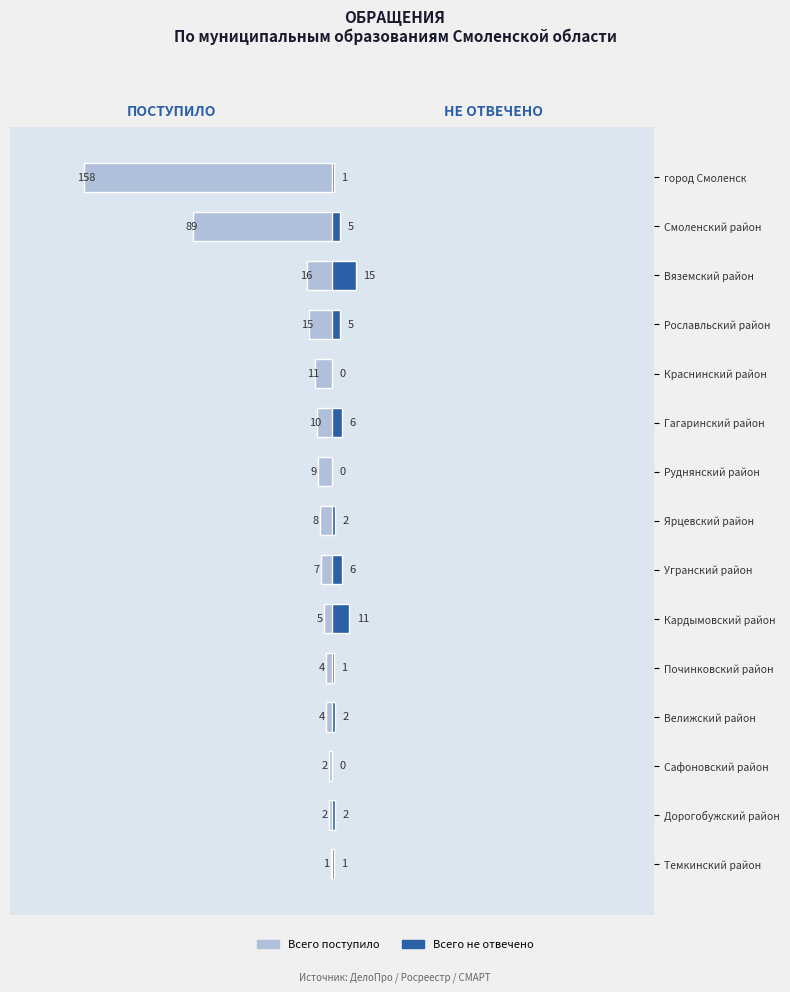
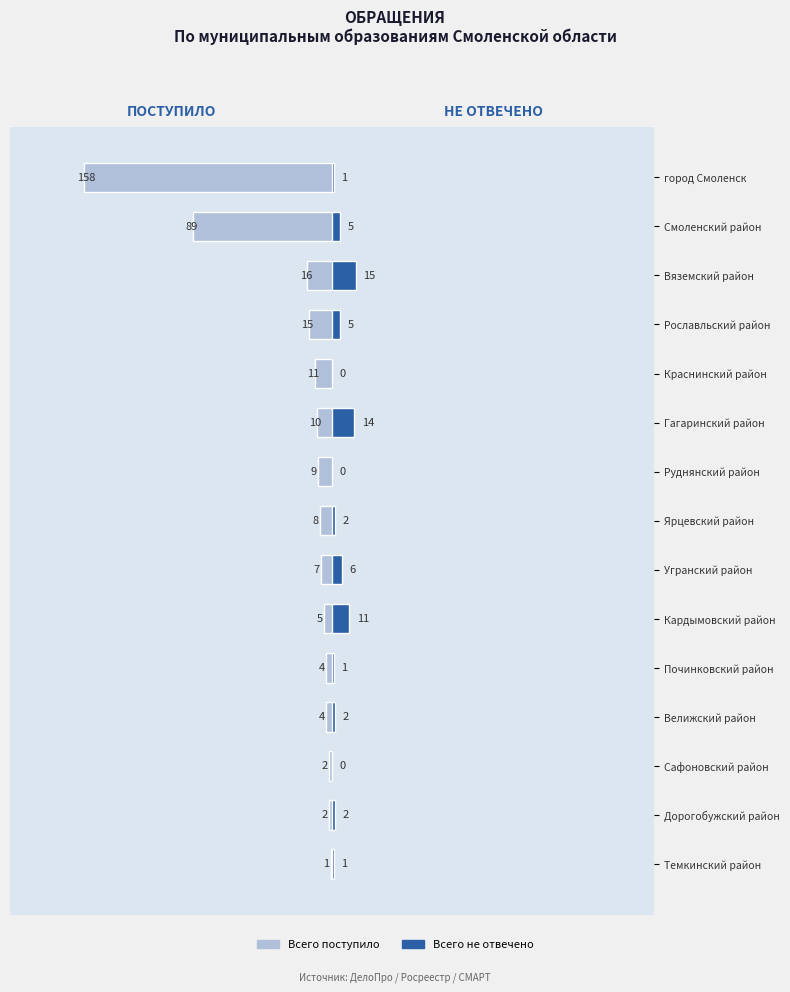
  {
    "НЕ ОТВЕЧЕНО": {
      "город Смоленск": 1,
      "Смоленский район": 5,
      "Вяземский район": 15,
      "Рославльский район": 5,
      "Краснинский район": 0,
-     "Гагаринский район": 6,
+     "Гагаринский район": 14,
      "Руднянский район": 0,
      "Ярцевский район": 2,
      "Угранский район": 6,
      "Кардымовский район": 11,
      "Починковский район": 1,
      "Велижский район": 2,
      "Сафоновский район": 0,
      "Дорогобужский район": 2,
      "Темкинский район": 1
    }
  }
